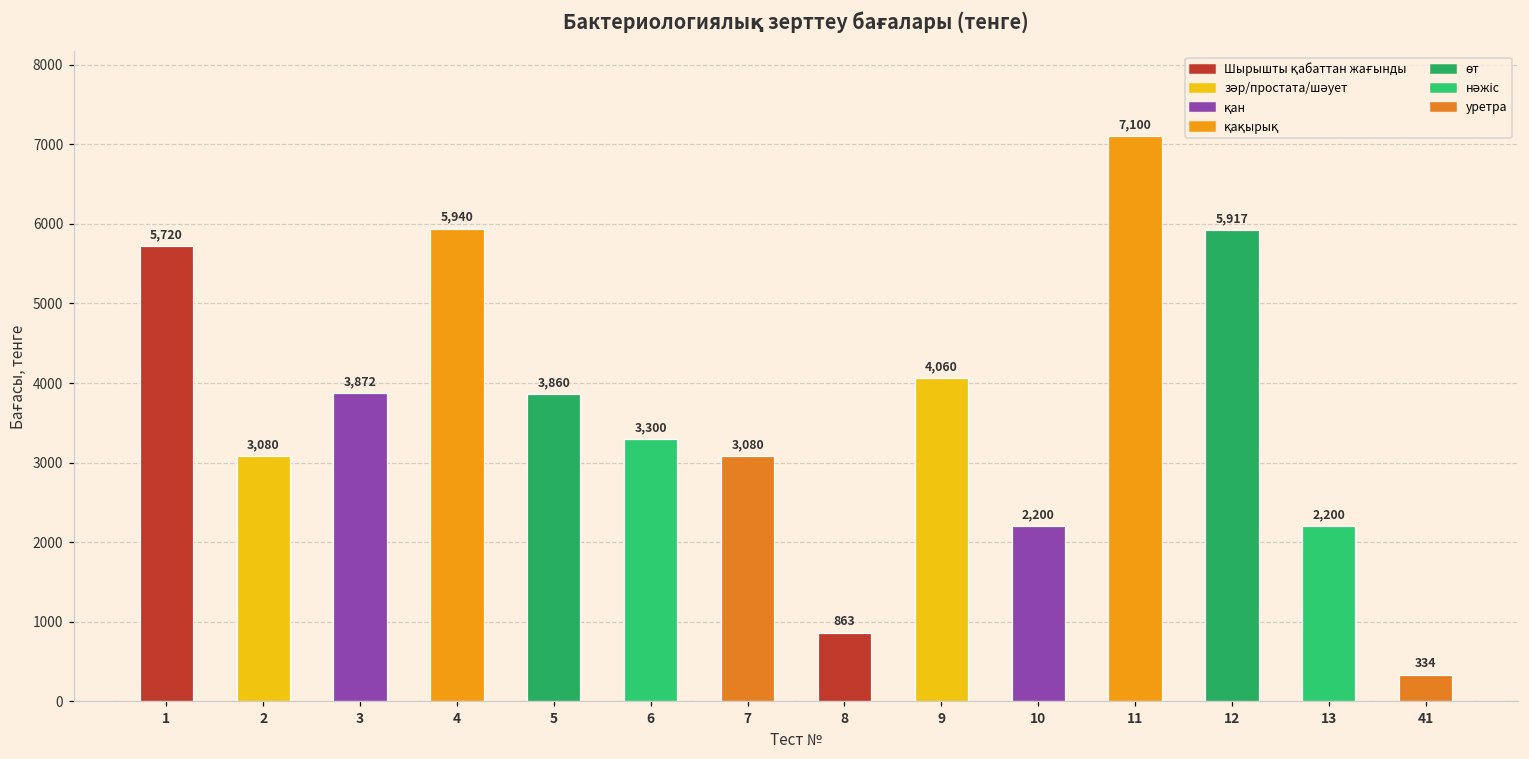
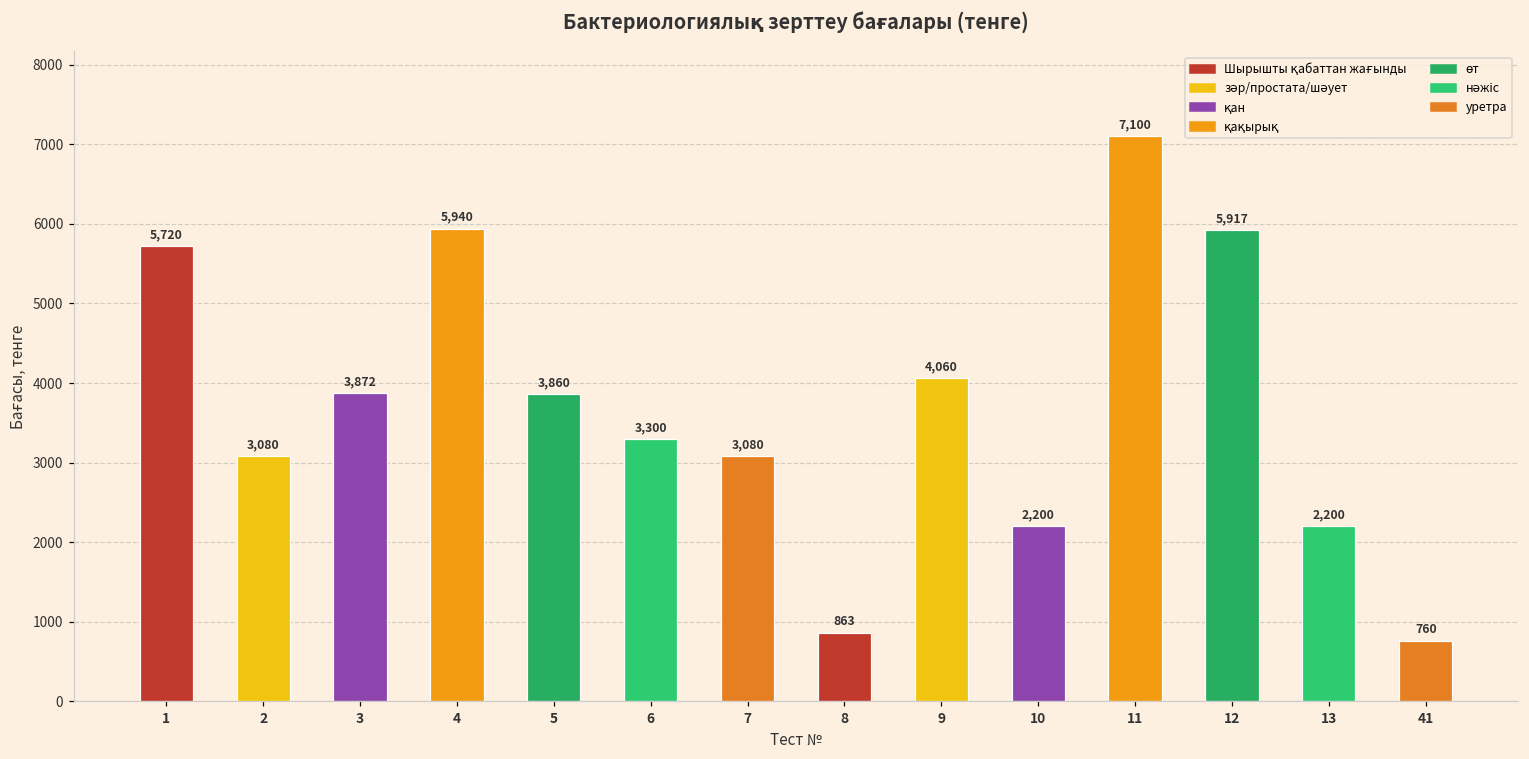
  {
    "1": "5,720",
    "2": "3,080",
    "3": "3,872",
    "4": "5,940",
    "5": "3,860",
    "6": "3,300",
    "7": "3,080",
    "8": "863",
    "9": "4,060",
    "10": "2,200",
    "11": "7,100",
    "12": "5,917",
    "13": "2,200",
-   "41": "334"
+   "41": "760"
  }
